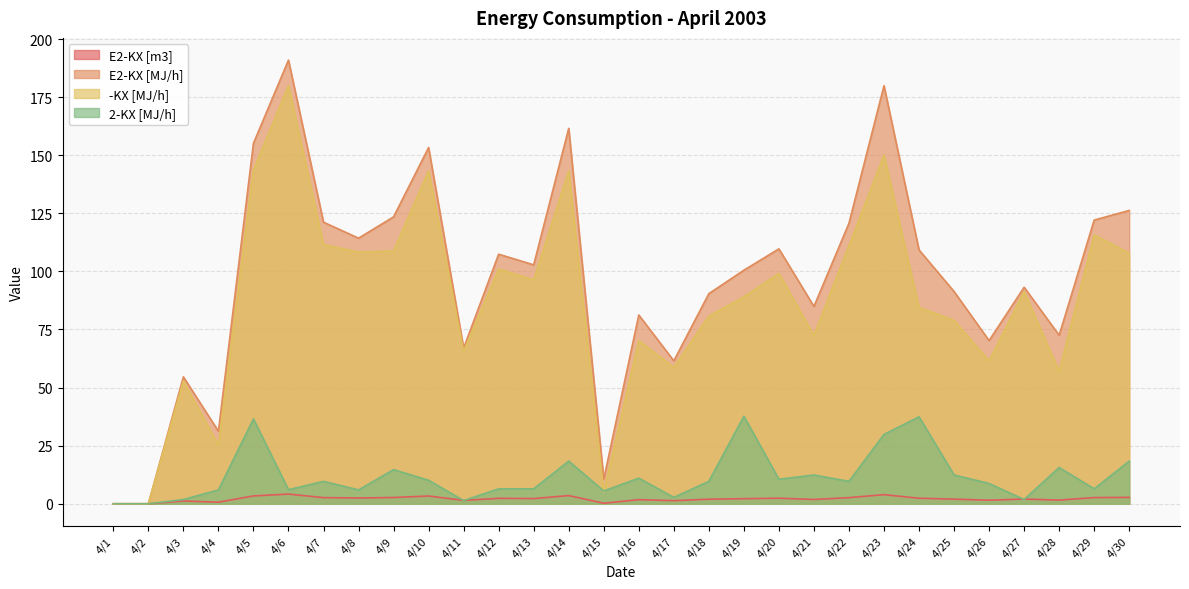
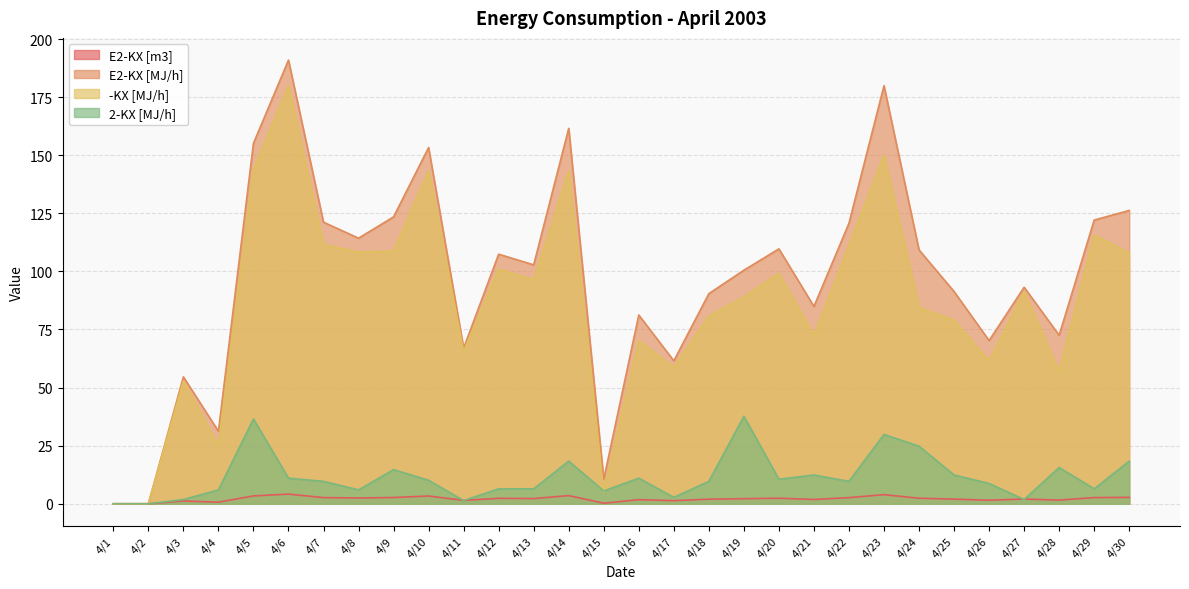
  {
    "2-KX [MJ/h]": {
      "4/4": 6,
      "4/5": 37,
-     "4/6": 6,
+     "4/6": 11,
      "4/7": 10,
      "4/8": 6,
      "4/9": 15,
      "4/10": 10,
      "4/12": 6,
      "4/13": 6,
      "4/14": 18,
      "4/16": 11,
      "4/17": 3,
      "4/18": 10,
      "4/19": 38,
      "4/20": 11,
      "4/21": 12,
      "4/22": 10,
      "4/23": 30,
-     "4/24": 37,
+     "4/24": 25,
      "4/25": 12,
      "4/26": 9,
      "4/28": 16,
      "4/29": 6,
      "4/30": 18
    }
  }
